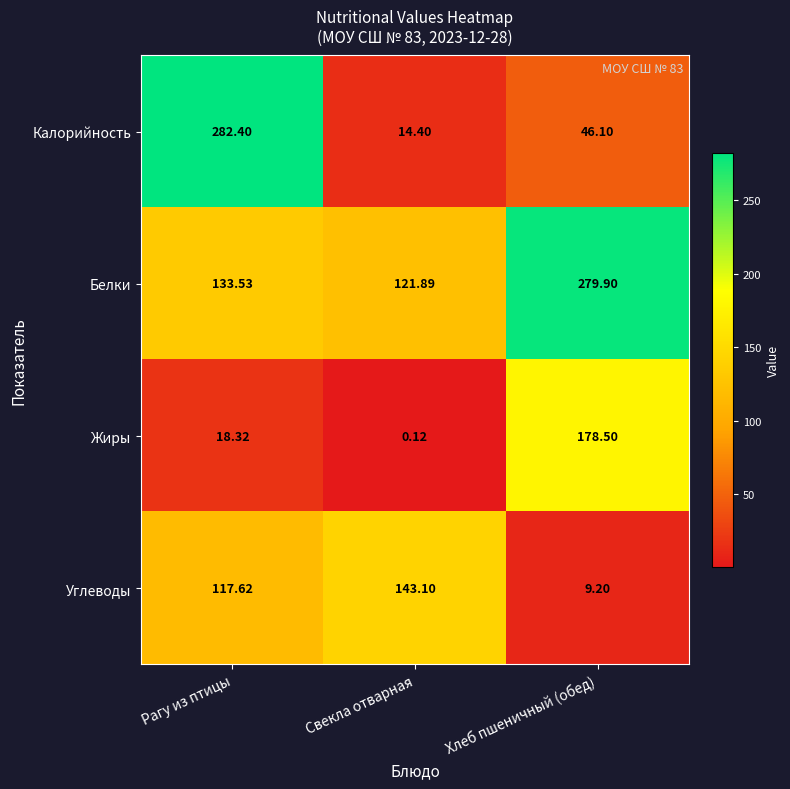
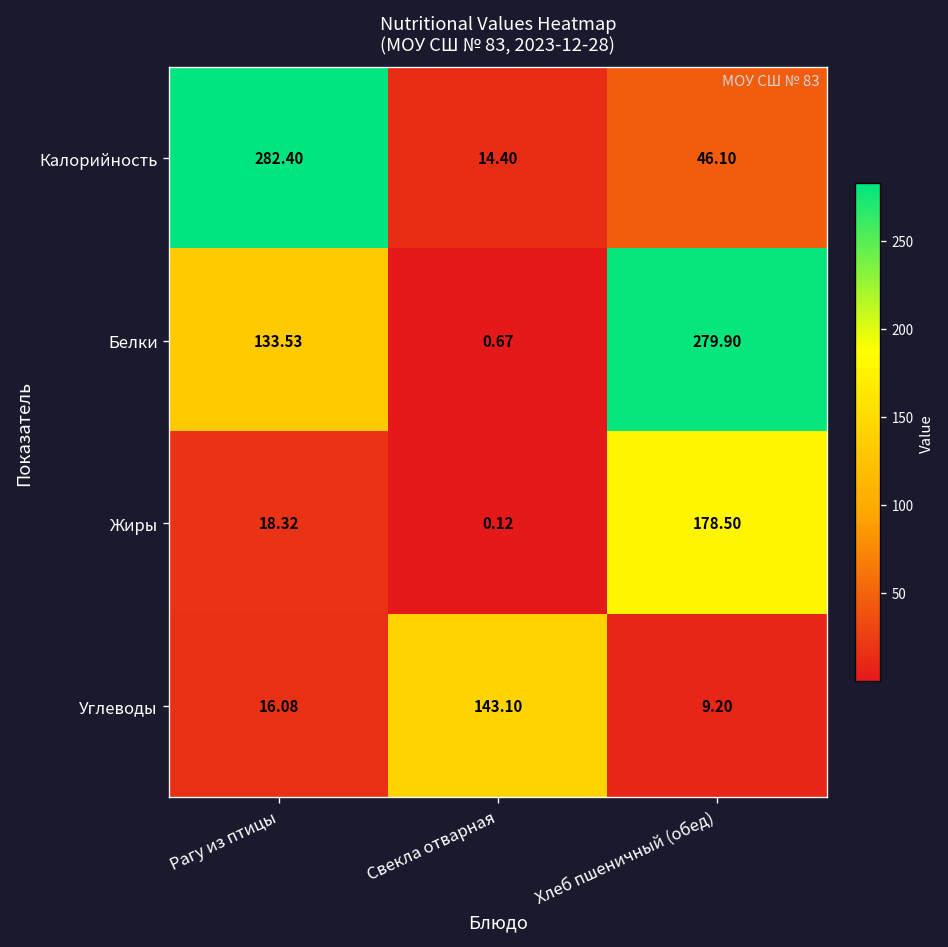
  {
    "Калорийность": {
      "Рагу из птицы": 282.40,
      "Свекла отварная": 14.40
    },
    "Белки": {
      "Рагу из птицы": 133.53,
-     "Свекла отварная": 121.89,
+     "Свекла отварная": 0.67,
      "Хлеб пшеничный (обед)": 279.90
    },
    "Жиры": {
      "Рагу из птицы": 18.32,
      "Свекла отварная": 0.12,
      "Хлеб пшеничный (обед)": 178.50
    },
    "Углеводы": {
-     "Рагу из птицы": 117.62,
+     "Рагу из птицы": 16.08,
      "Свекла отварная": 143.10,
      "Хлеб пшеничный (обед)": 9.20
    }
  }
